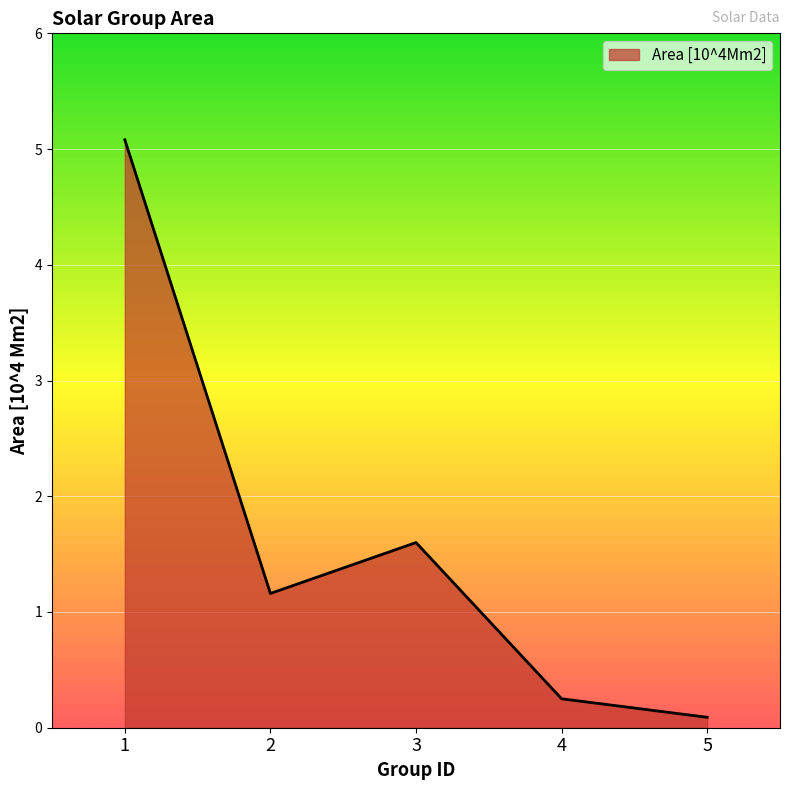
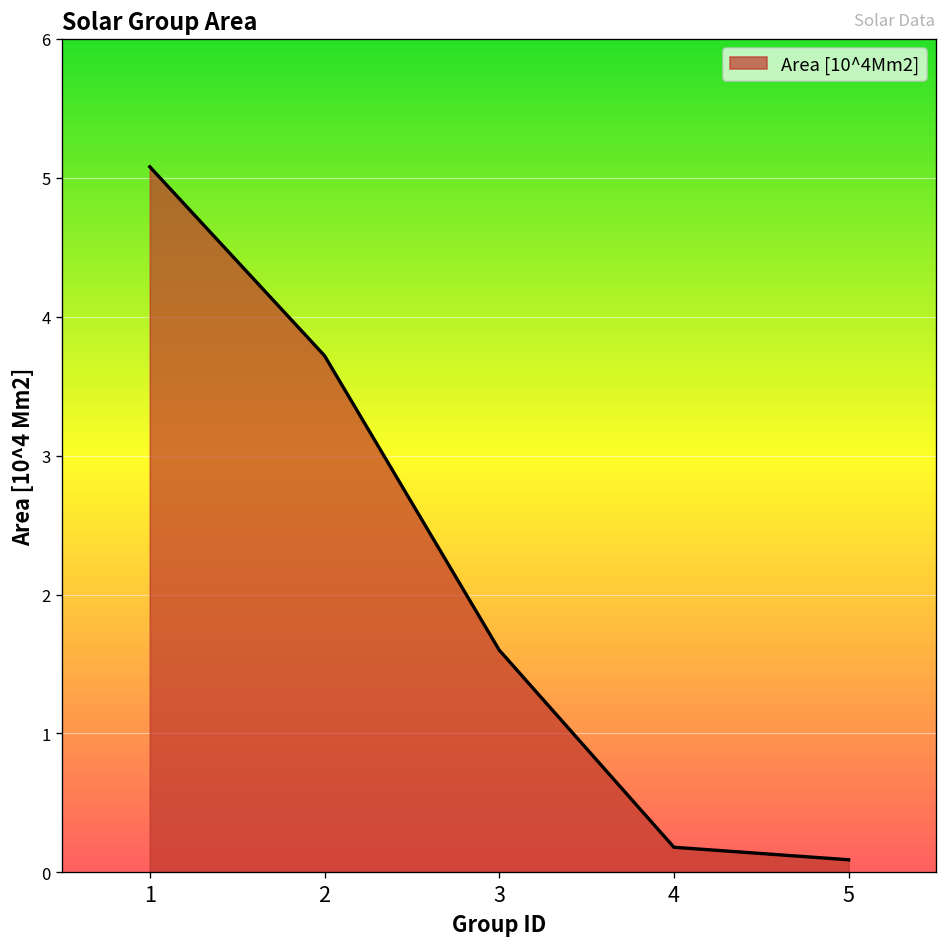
  {
    "1": 5.08,
-   "2": 1.16,
+   "2": 3.72,
    "3": 1.60,
-   "4": 0.25,
+   "4": 0.18,
    "5": 0.09
  }
